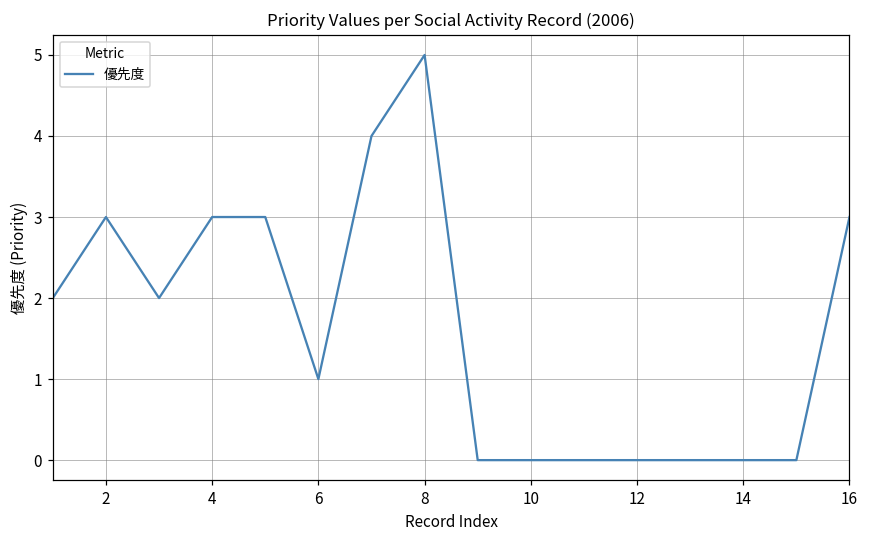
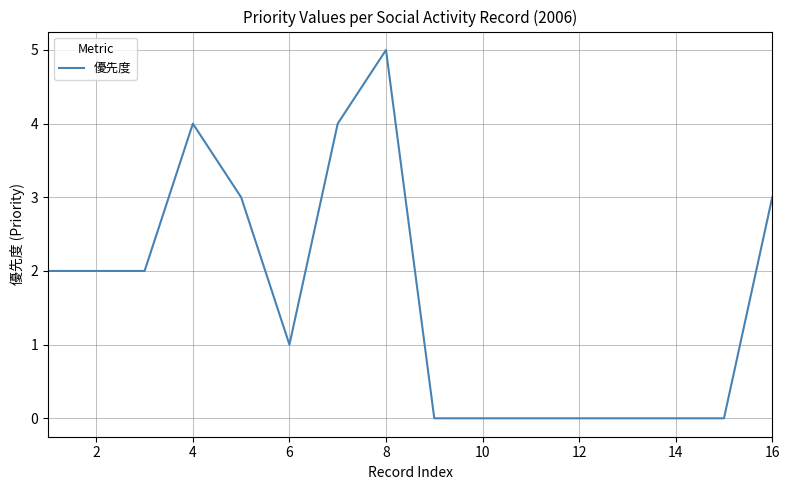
  {
-   "2": 3,
-   "4": 3,
+   "2": 2,
+   "4": 4,
    "6": 1,
    "8": 5,
    "10": 0,
    "12": 0,
    "14": 0,
    "16": 3
  }
